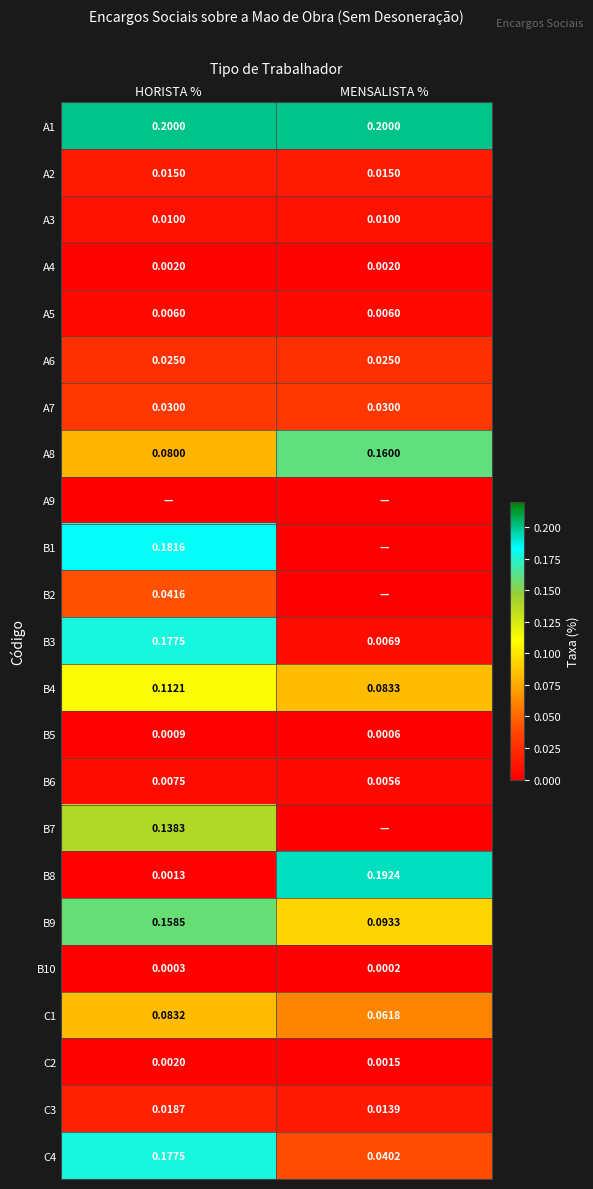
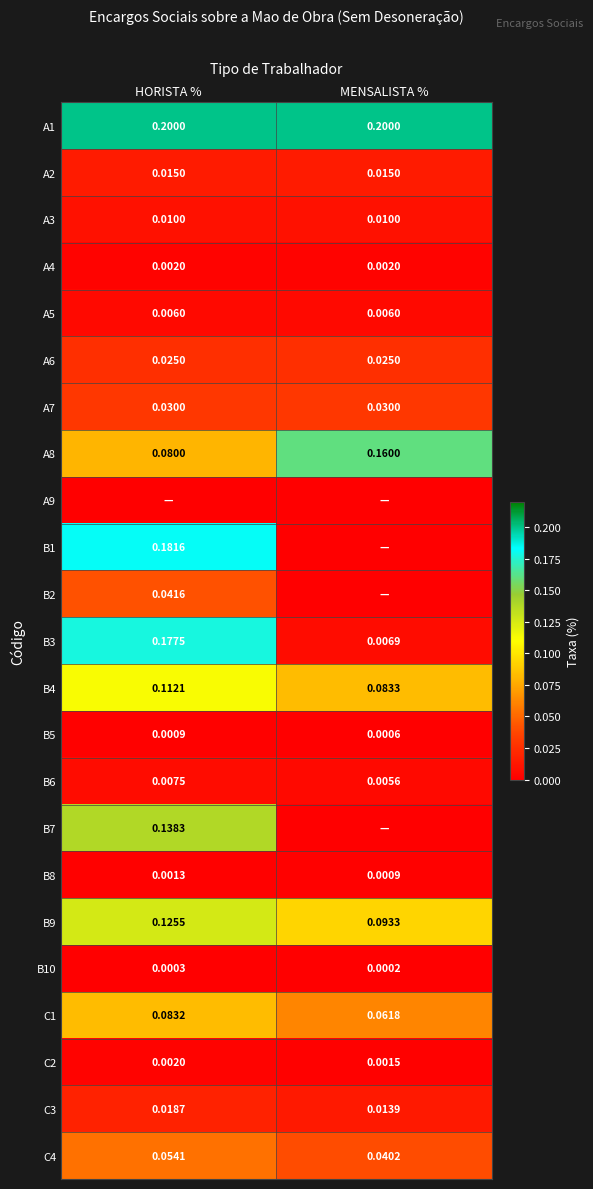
  {
    "A1": {
      "HORISTA %": 0.2000,
      "MENSALISTA %": 0.2000
    },
    "A2": {
      "HORISTA %": 0.0150,
      "MENSALISTA %": 0.0150
    },
    "A3": {
      "HORISTA %": 0.0100,
      "MENSALISTA %": 0.0100
    },
    "A4": {
      "HORISTA %": 0.0020,
      "MENSALISTA %": 0.0020
    },
    "A5": {
      "HORISTA %": 0.0060,
      "MENSALISTA %": 0.0060
    },
    "A6": {
      "HORISTA %": 0.0250,
      "MENSALISTA %": 0.0250
    },
    "A7": {
      "HORISTA %": 0.0300,
      "MENSALISTA %": 0.0300
    },
    "A8": {
      "HORISTA %": 0.0800,
      "MENSALISTA %": 0.1600
    },
    "B1": {
      "HORISTA %": 0.1816
    },
    "B2": {
      "HORISTA %": 0.0416
    },
    "B3": {
      "HORISTA %": 0.1775,
      "MENSALISTA %": 0.0069
    },
    "B4": {
      "HORISTA %": 0.1121,
      "MENSALISTA %": 0.0833
    },
    "B5": {
      "HORISTA %": 0.0009,
      "MENSALISTA %": 0.0006
    },
    "B6": {
      "HORISTA %": 0.0075,
      "MENSALISTA %": 0.0056
    },
    "B7": {
      "HORISTA %": 0.1383
    },
    "B8": {
      "HORISTA %": 0.0013,
-     "MENSALISTA %": 0.1924
+     "MENSALISTA %": 0.0009
    },
    "B9": {
-     "HORISTA %": 0.1585,
+     "HORISTA %": 0.1255,
      "MENSALISTA %": 0.0933
    },
    "B10": {
      "HORISTA %": 0.0003,
      "MENSALISTA %": 0.0002
    },
    "C1": {
      "HORISTA %": 0.0832,
      "MENSALISTA %": 0.0618
    },
    "C2": {
      "HORISTA %": 0.0020,
      "MENSALISTA %": 0.0015
    },
    "C3": {
      "HORISTA %": 0.0187,
      "MENSALISTA %": 0.0139
    },
    "C4": {
-     "HORISTA %": 0.1775,
+     "HORISTA %": 0.0541,
      "MENSALISTA %": 0.0402
    }
  }
